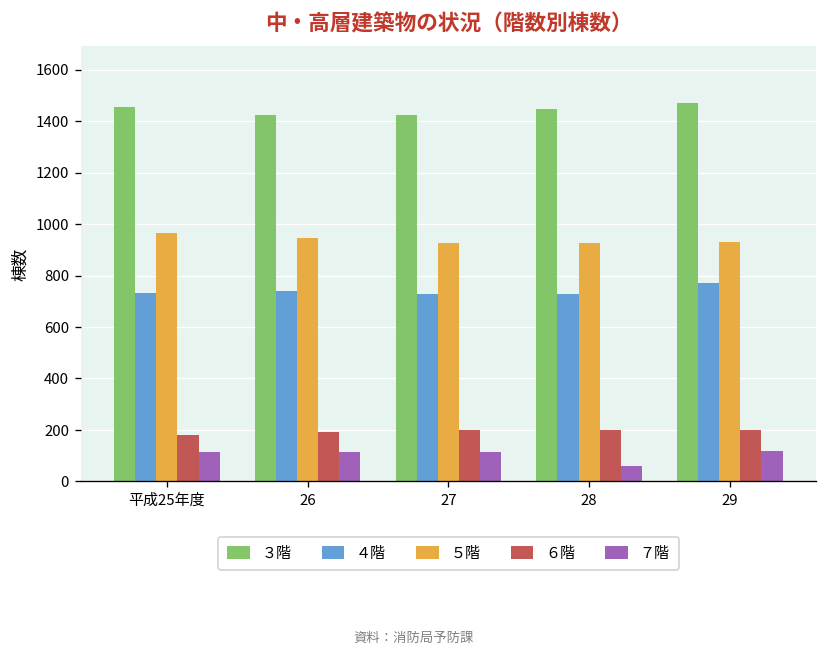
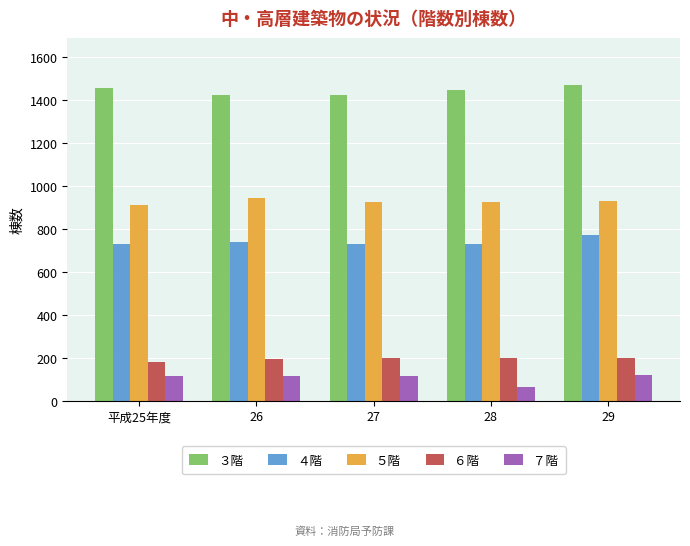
  {
    "３階": {
      "平成25年度": 1460,
      "26": 1420,
      "27": 1420,
      "28": 1450,
      "29": 1470
    },
    "４階": {
      "平成25年度": 730,
      "26": 740,
      "27": 730,
      "28": 730,
      "29": 770
    },
    "５階": {
-     "平成25年度": 970,
+     "平成25年度": 910,
      "26": 950,
      "27": 930,
      "28": 930,
      "29": 930
    },
    "６階": {
      "平成25年度": 180,
      "26": 190,
      "27": 200,
      "28": 200,
      "29": 200
    },
    "７階": {
      "平成25年度": 110,
      "26": 110,
      "27": 110,
      "28": 60,
      "29": 120
    }
  }
